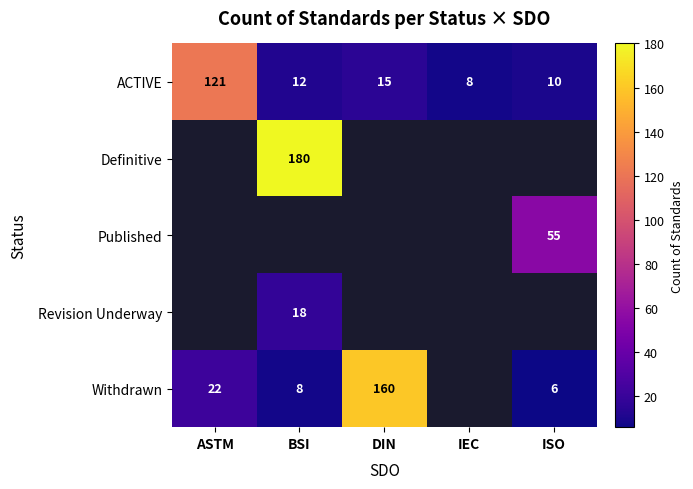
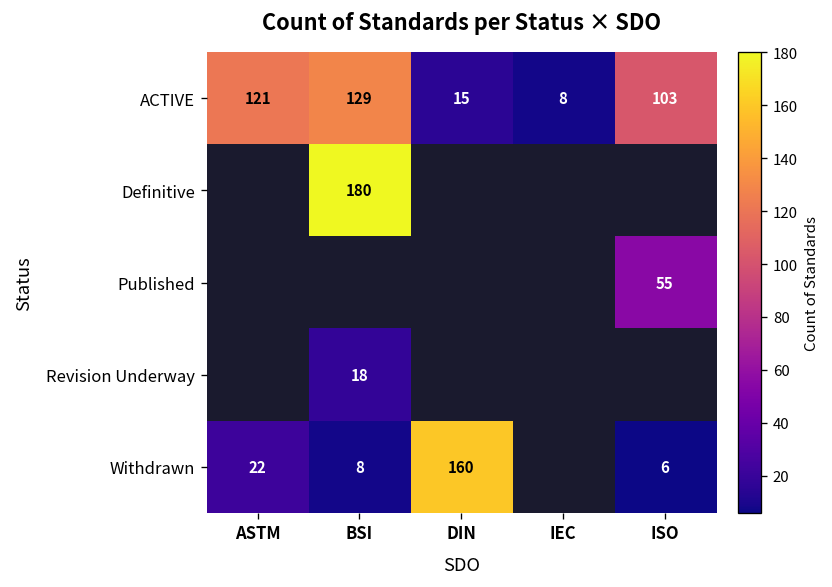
  {
    "ACTIVE": {
      "ASTM": 121,
-     "BSI": 12,
+     "BSI": 129,
      "DIN": 15,
      "IEC": 8,
-     "ISO": 10
+     "ISO": 103
    },
    "Definitive": {
      "BSI": 180
    },
    "Published": {
      "ISO": 55
    },
    "Revision Underway": {
      "BSI": 18
    },
    "Withdrawn": {
      "ASTM": 22,
      "BSI": 8,
      "DIN": 160,
      "ISO": 6
    }
  }
